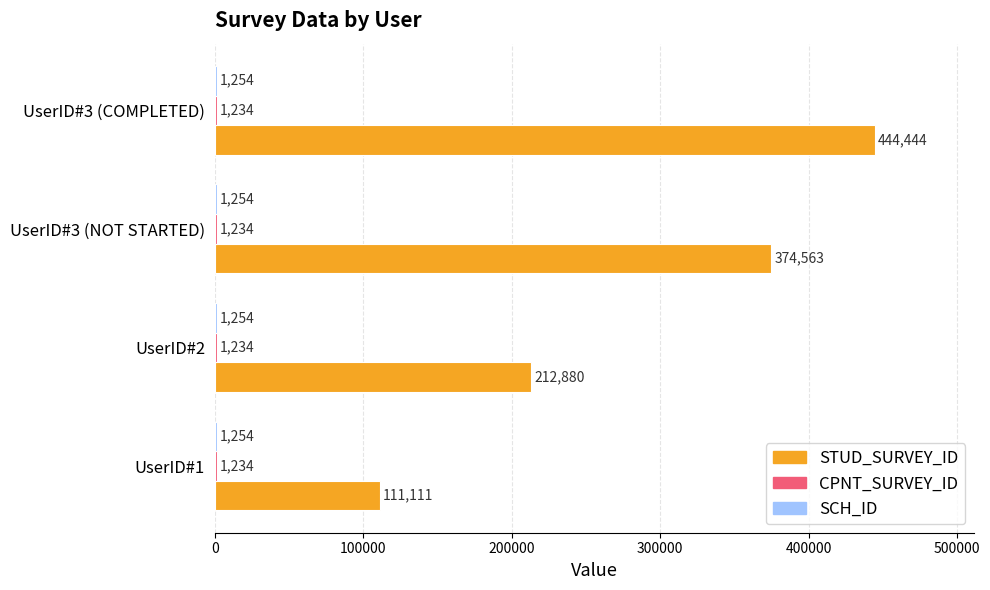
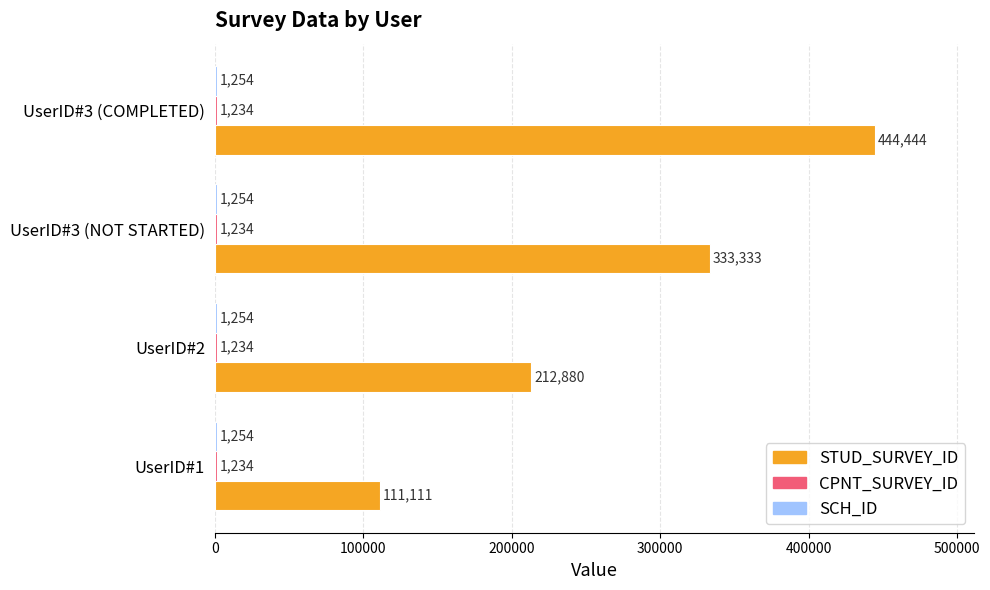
  {
    "STUD_SURVEY_ID": {
      "UserID#3 (COMPLETED)": "444,444",
-     "UserID#3 (NOT STARTED)": "374,563",
+     "UserID#3 (NOT STARTED)": "333,333",
      "UserID#2": "212,880",
      "UserID#1": "111,111"
    },
    "CPNT_SURVEY_ID": {
      "UserID#3 (COMPLETED)": "1,234",
      "UserID#3 (NOT STARTED)": "1,234",
      "UserID#2": "1,234",
      "UserID#1": "1,234"
    },
    "SCH_ID": {
      "UserID#3 (COMPLETED)": "1,254",
      "UserID#3 (NOT STARTED)": "1,254",
      "UserID#2": "1,254",
      "UserID#1": "1,254"
    }
  }
